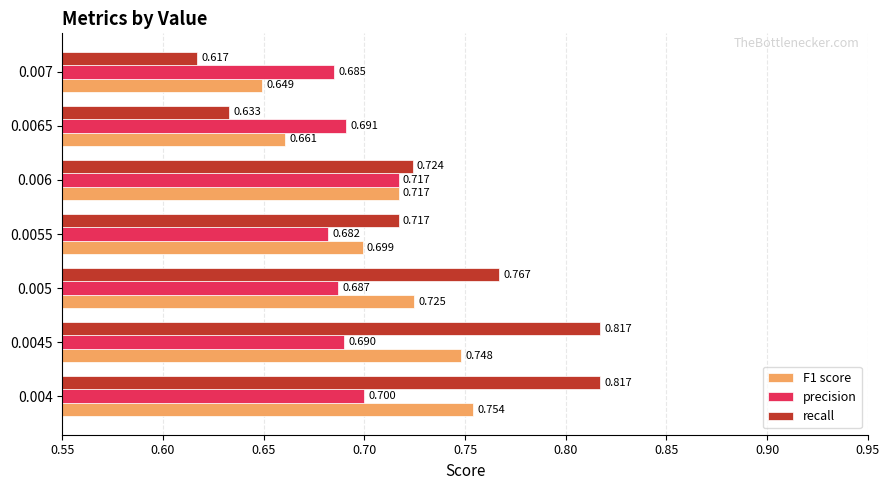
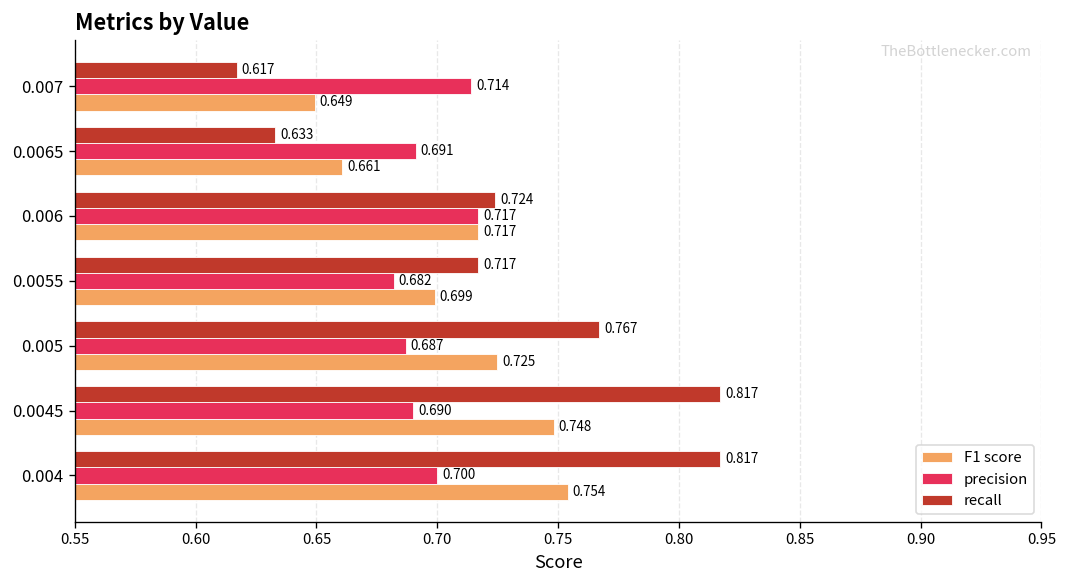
  {
    "F1 score": {
      "0.007": 0.649,
      "0.0065": 0.661,
      "0.006": 0.717,
      "0.0055": 0.699,
      "0.005": 0.725,
      "0.0045": 0.748,
      "0.004": 0.754
    },
    "precision": {
-     "0.007": 0.685,
+     "0.007": 0.714,
      "0.0065": 0.691,
      "0.006": 0.717,
      "0.0055": 0.682,
      "0.005": 0.687,
      "0.0045": 0.690,
      "0.004": 0.700
    },
    "recall": {
      "0.007": 0.617,
      "0.0065": 0.633,
      "0.006": 0.724,
      "0.0055": 0.717,
      "0.005": 0.767,
      "0.0045": 0.817,
      "0.004": 0.817
    }
  }
